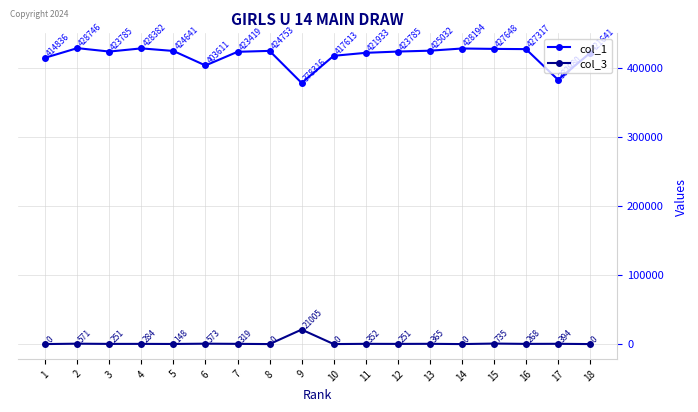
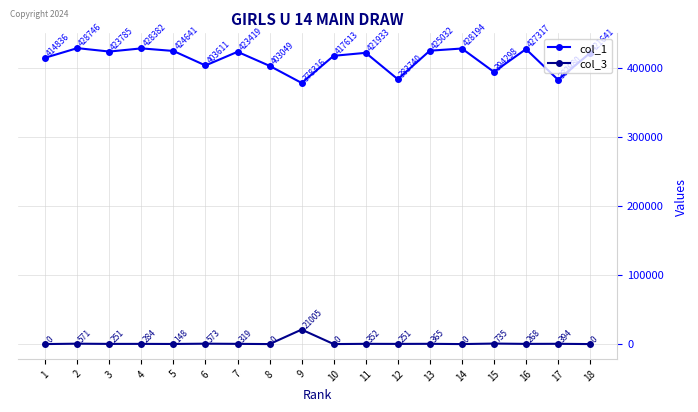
  {
    "col_1": {
      "1": 414836,
      "2": 428746,
      "3": 423785,
      "4": 428382,
      "5": 424641,
      "6": 403611,
      "7": 423419,
-     "8": 424753,
+     "8": 403049,
      "9": 378316,
      "10": 417613,
      "11": 421933,
-     "12": 423785,
+     "12": 383740,
      "13": 425032,
      "14": 428194,
-     "15": 427648
+     "15": 394298
    },
    "col_3": {
      "1": 0,
      "2": 571,
      "3": 251,
      "4": 284,
      "5": 148,
      "6": 573,
      "7": 319,
      "8": 0,
      "9": 21005,
      "10": 0,
      "11": 352,
      "12": 251,
      "13": 365,
      "14": 0,
      "15": 735,
      "16": 268,
      "17": 394,
      "18": 0
    }
  }
